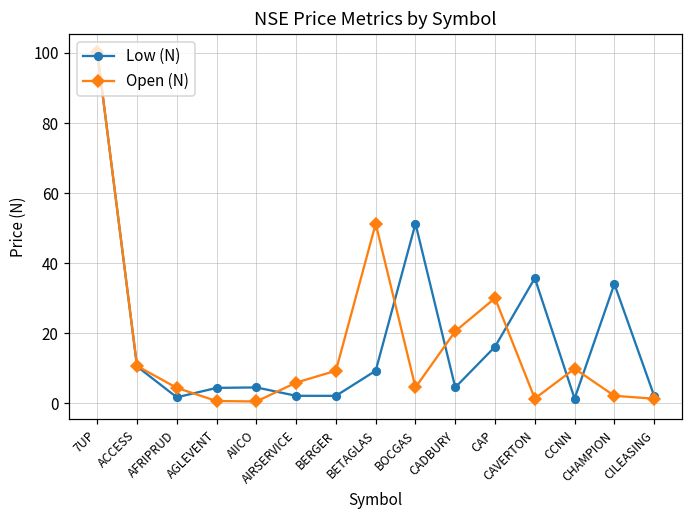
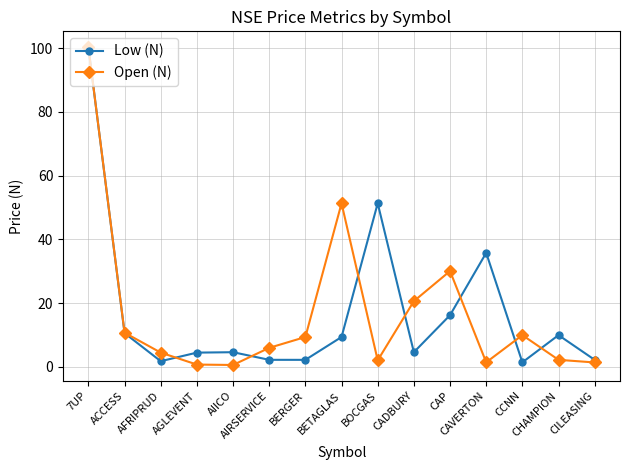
  {
    "Low (N)": {
      "AFRIPRUD": 2,
      "AGLEVENT": 4,
      "AIICO": 5,
      "AIRSERVICE": 2,
      "BERGER": 2,
      "BETAGLAS": 9,
      "BOCGAS": 51,
      "CADBURY": 5,
      "CAP": 16,
      "CAVERTON": 36,
      "CCNN": 1,
-     "CHAMPION": 34,
+     "CHAMPION": 10,
      "CILEASING": 2
    },
    "Open (N)": {
      "AFRIPRUD": 4,
      "AGLEVENT": 1,
      "AIICO": 1,
      "AIRSERVICE": 6,
      "BERGER": 9,
      "BETAGLAS": 51,
-     "BOCGAS": 5,
+     "BOCGAS": 2,
      "CADBURY": 21,
      "CAP": 30,
      "CAVERTON": 1,
      "CCNN": 10,
      "CHAMPION": 2,
      "CILEASING": 1
    }
  }
